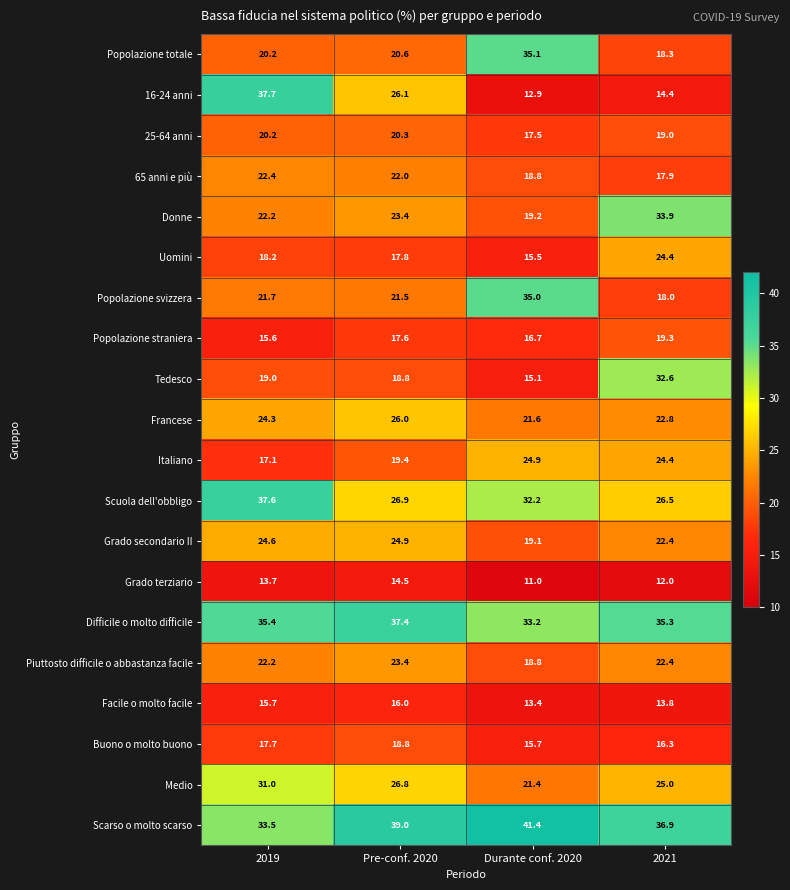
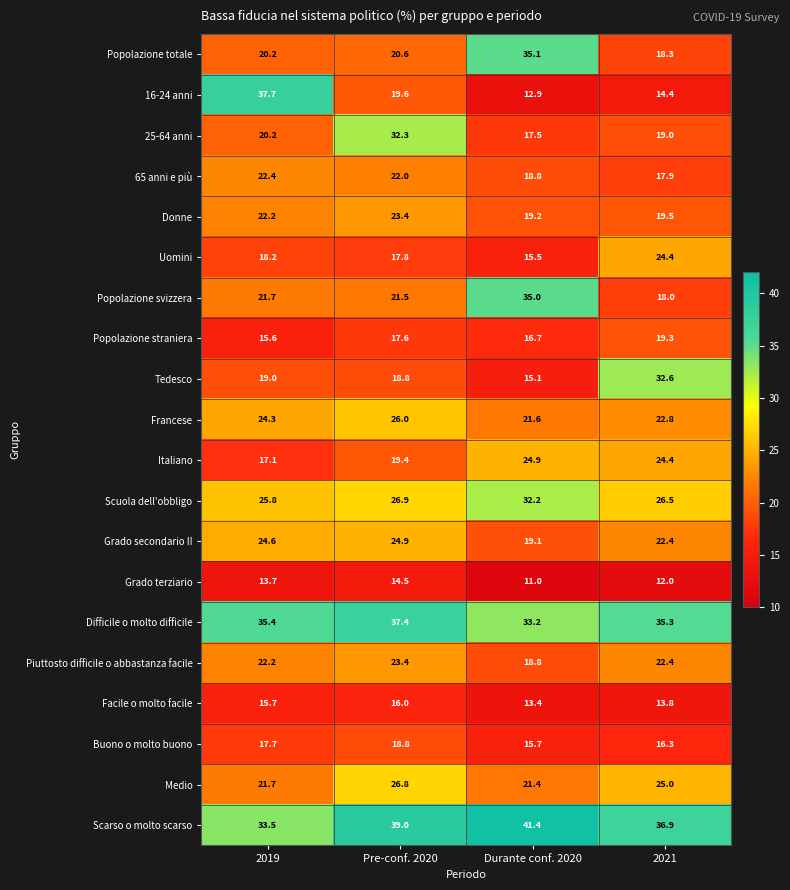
  {
    "Popolazione totale": {
      "2019": 20.2,
      "Pre-conf. 2020": 20.6,
      "Durante conf. 2020": 35.1,
      "2021": 18.3
    },
    "16-24 anni": {
      "2019": 37.7,
-     "Pre-conf. 2020": 26.1,
+     "Pre-conf. 2020": 19.6,
      "Durante conf. 2020": 12.9,
      "2021": 14.4
    },
    "25-64 anni": {
      "2019": 20.2,
-     "Pre-conf. 2020": 20.3,
+     "Pre-conf. 2020": 32.3,
      "Durante conf. 2020": 17.5,
      "2021": 19.0
    },
    "65 anni e più": {
      "2019": 22.4,
      "Pre-conf. 2020": 22.0,
      "Durante conf. 2020": 18.8,
      "2021": 17.9
    },
    "Donne": {
      "2019": 22.2,
      "Pre-conf. 2020": 23.4,
      "Durante conf. 2020": 19.2,
-     "2021": 33.9
+     "2021": 19.5
    },
    "Uomini": {
      "2019": 18.2,
      "Pre-conf. 2020": 17.8,
      "Durante conf. 2020": 15.5,
      "2021": 24.4
    },
    "Popolazione svizzera": {
      "2019": 21.7,
      "Pre-conf. 2020": 21.5,
      "Durante conf. 2020": 35.0,
      "2021": 18.0
    },
    "Popolazione straniera": {
      "2019": 15.6,
      "Pre-conf. 2020": 17.6,
      "Durante conf. 2020": 16.7,
      "2021": 19.3
    },
    "Tedesco": {
      "2019": 19.0,
      "Pre-conf. 2020": 18.8,
      "Durante conf. 2020": 15.1,
      "2021": 32.6
    },
    "Francese": {
      "2019": 24.3,
      "Pre-conf. 2020": 26.0,
      "Durante conf. 2020": 21.6,
      "2021": 22.8
    },
    "Italiano": {
      "2019": 17.1,
      "Pre-conf. 2020": 19.4,
      "Durante conf. 2020": 24.9,
      "2021": 24.4
    },
    "Scuola dell'obbligo": {
-     "2019": 37.6,
+     "2019": 25.8,
      "Pre-conf. 2020": 26.9,
      "Durante conf. 2020": 32.2,
      "2021": 26.5
    },
    "Grado secondario II": {
      "2019": 24.6,
      "Pre-conf. 2020": 24.9,
      "Durante conf. 2020": 19.1,
      "2021": 22.4
    },
    "Grado terziario": {
      "2019": 13.7,
      "Pre-conf. 2020": 14.5,
      "Durante conf. 2020": 11.0,
      "2021": 12.0
    },
    "Difficile o molto difficile": {
      "2019": 35.4,
      "Pre-conf. 2020": 37.4,
      "Durante conf. 2020": 33.2,
      "2021": 35.3
    },
    "Piuttosto difficile o abbastanza facile": {
      "2019": 22.2,
      "Pre-conf. 2020": 23.4,
      "Durante conf. 2020": 18.8,
      "2021": 22.4
    },
    "Facile o molto facile": {
      "2019": 15.7,
      "Pre-conf. 2020": 16.0,
      "Durante conf. 2020": 13.4,
      "2021": 13.8
    },
    "Buono o molto buono": {
      "2019": 17.7,
      "Pre-conf. 2020": 18.8,
      "Durante conf. 2020": 15.7,
      "2021": 16.3
    },
    "Medio": {
-     "2019": 31.0,
+     "2019": 21.7,
      "Pre-conf. 2020": 26.8,
      "Durante conf. 2020": 21.4,
      "2021": 25.0
    },
    "Scarso o molto scarso": {
      "2019": 33.5,
      "Pre-conf. 2020": 39.0,
      "Durante conf. 2020": 41.4,
      "2021": 36.9
    }
  }
